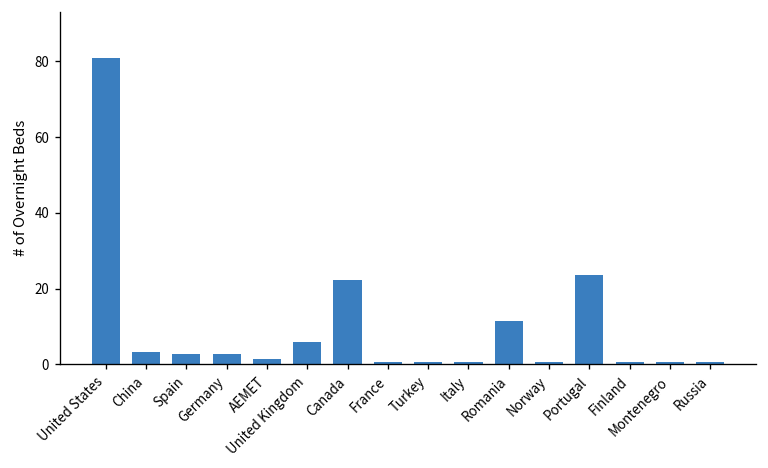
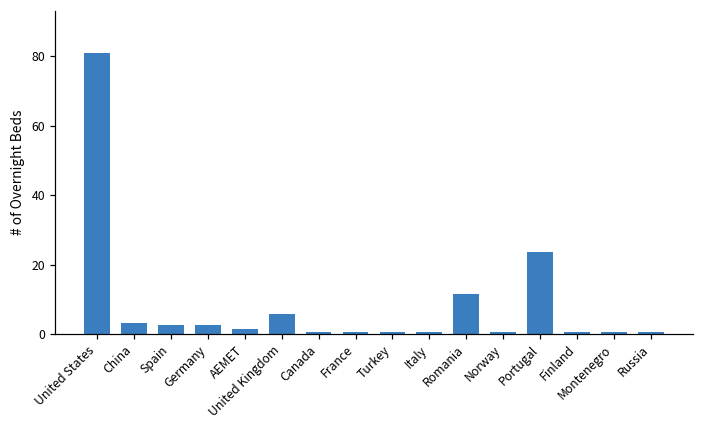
  {
    "United States": 81,
    "China": 3,
    "Spain": 3,
    "Germany": 3,
    "AEMET": 1,
    "United Kingdom": 6,
-   "Canada": 22,
+   "Canada": 1,
    "Romania": 11,
    "Portugal": 24
  }
